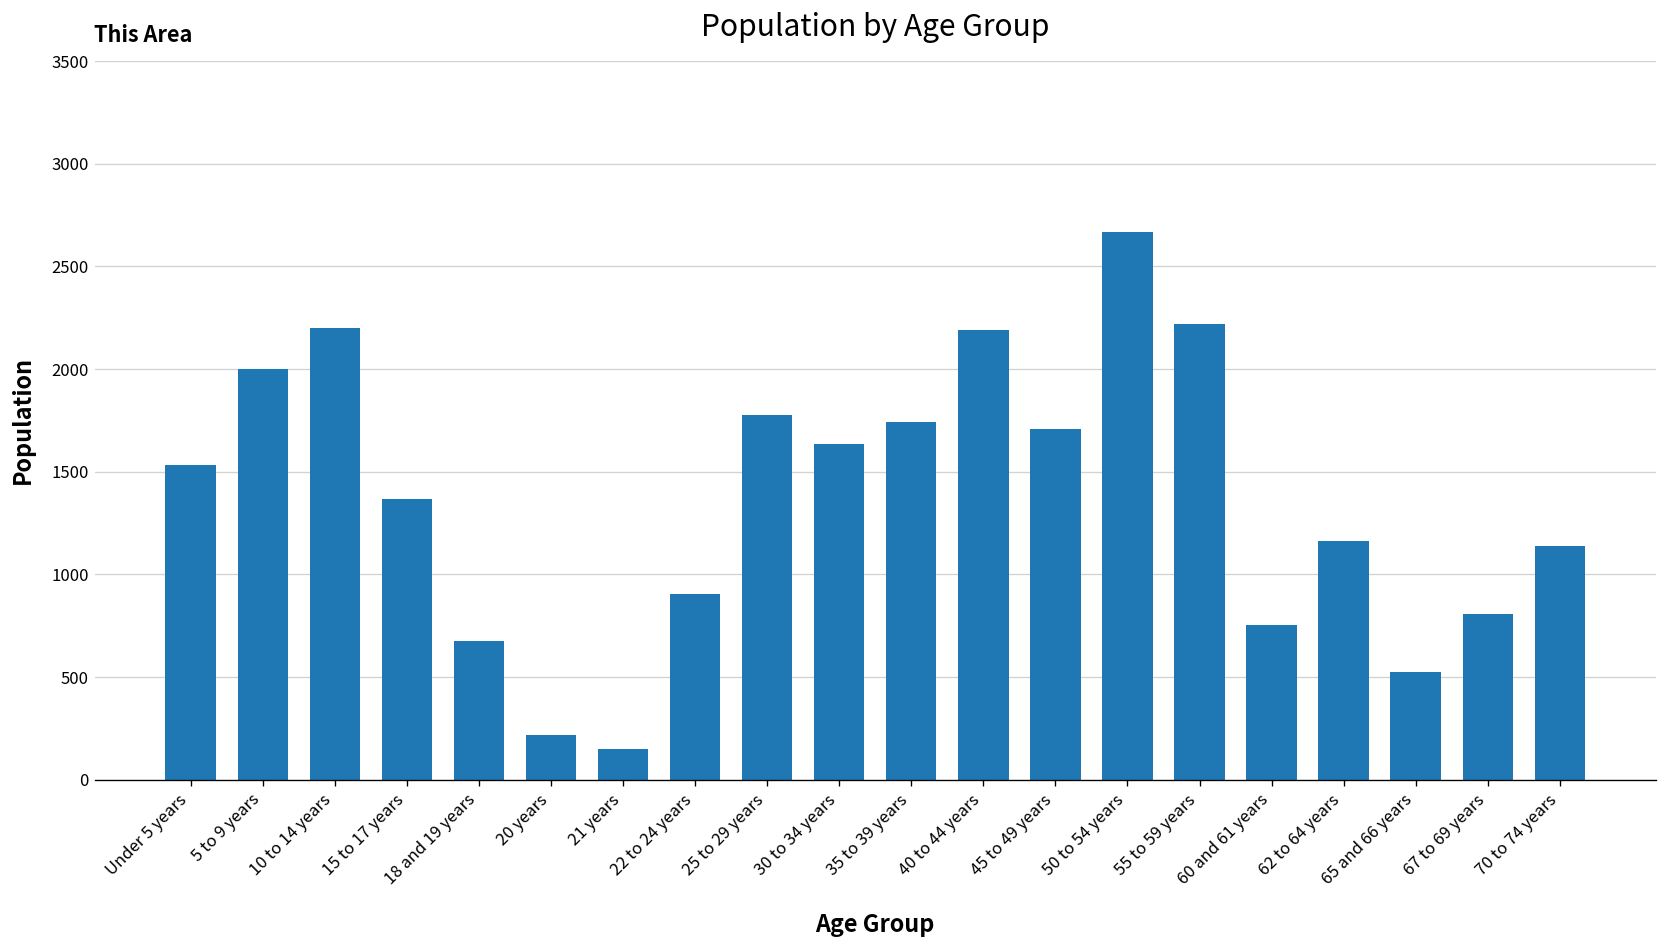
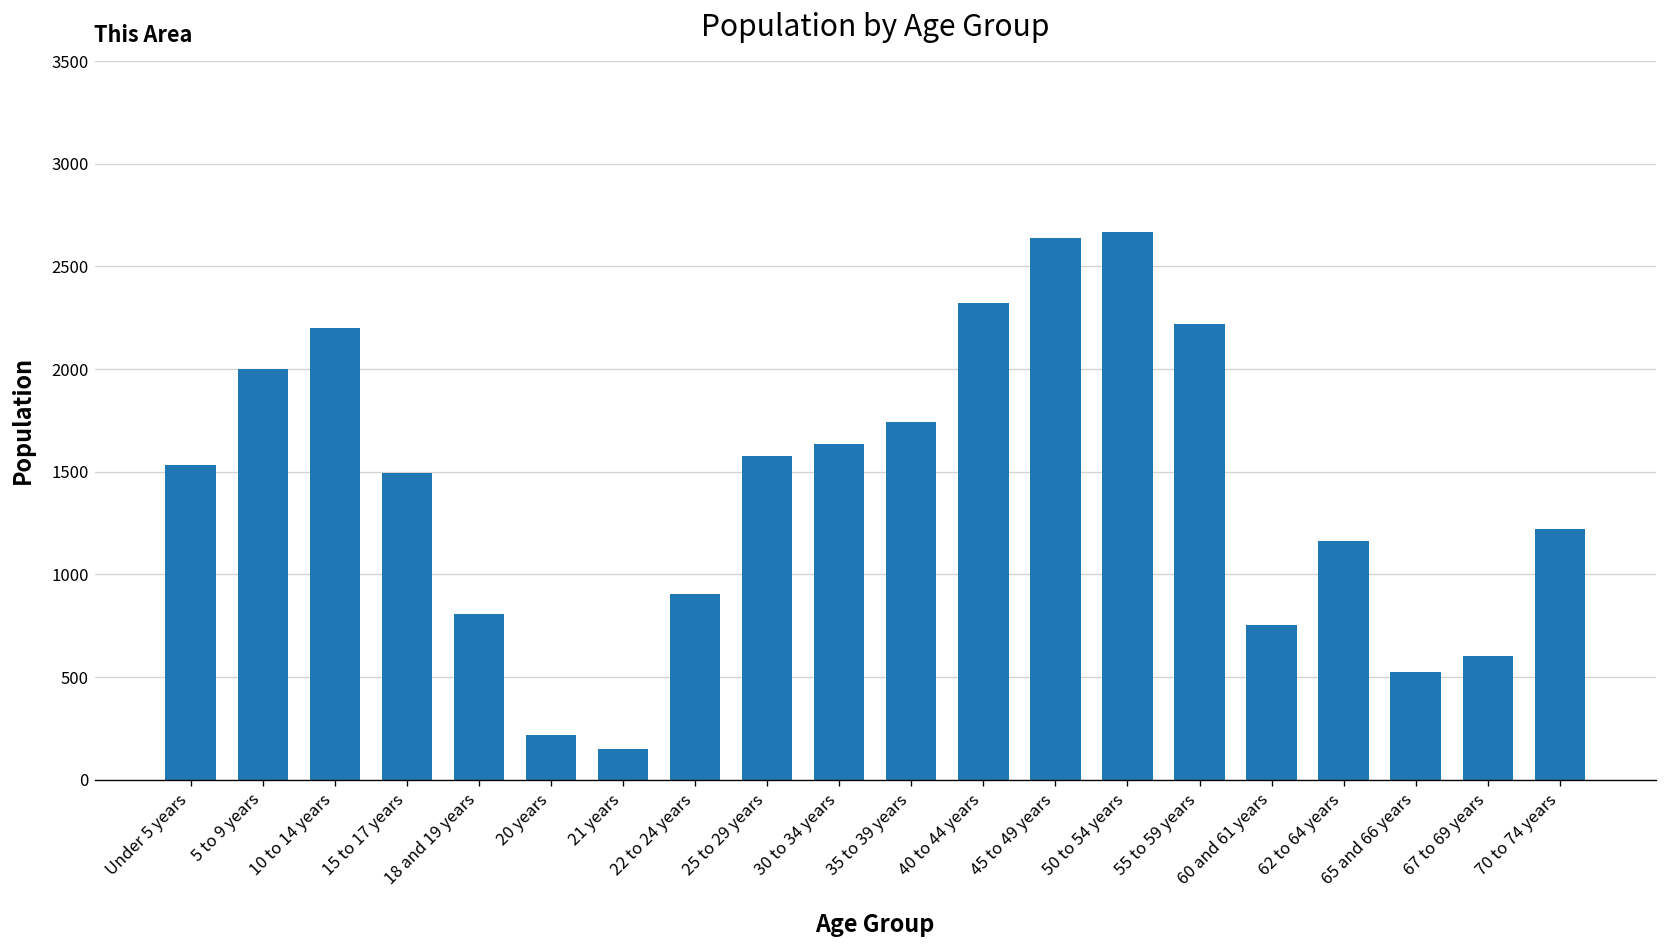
  {
    "Under 5 years": 1530,
    "5 to 9 years": 2000,
    "10 to 14 years": 2200,
-   "15 to 17 years": 1370,
-   "18 and 19 years": 680,
+   "15 to 17 years": 1490,
+   "18 and 19 years": 810,
    "20 years": 220,
    "21 years": 150,
    "22 to 24 years": 910,
-   "25 to 29 years": 1780,
+   "25 to 29 years": 1580,
    "30 to 34 years": 1630,
    "35 to 39 years": 1740,
-   "40 to 44 years": 2190,
-   "45 to 49 years": 1710,
+   "40 to 44 years": 2320,
+   "45 to 49 years": 2640,
    "50 to 54 years": 2670,
    "55 to 59 years": 2220,
    "60 and 61 years": 750,
    "62 to 64 years": 1160,
    "65 and 66 years": 530,
-   "67 to 69 years": 810,
-   "70 to 74 years": 1140
+   "67 to 69 years": 600,
+   "70 to 74 years": 1220
  }
